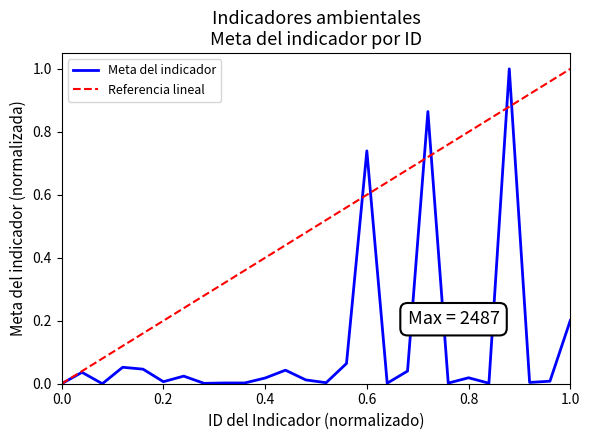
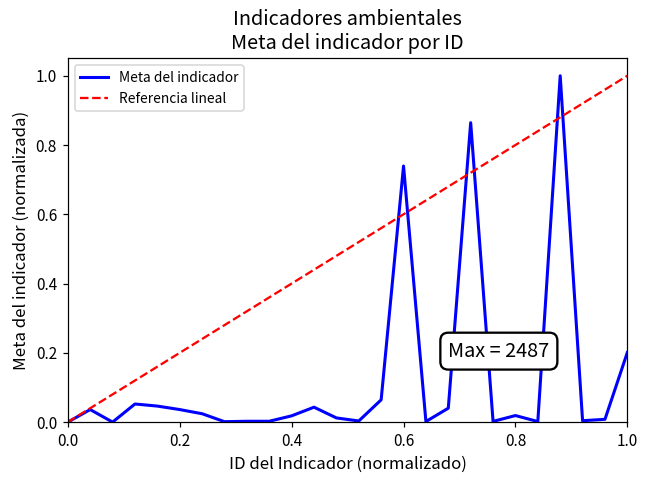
  {
    "Meta del indicador": {
-     "0.2": 0.01,
+     "0.2": 0.04,
      "0.4": 0.02,
      "0.6": 0.74,
      "0.8": 0.02,
      "1.0": 0.20
    },
    "Referencia lineal": {
      "1.0": 1.00
    }
  }
